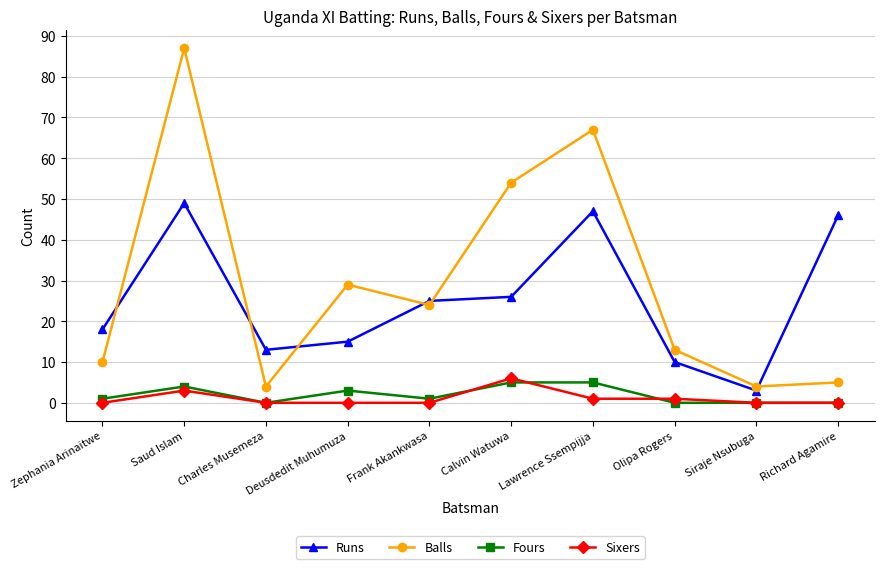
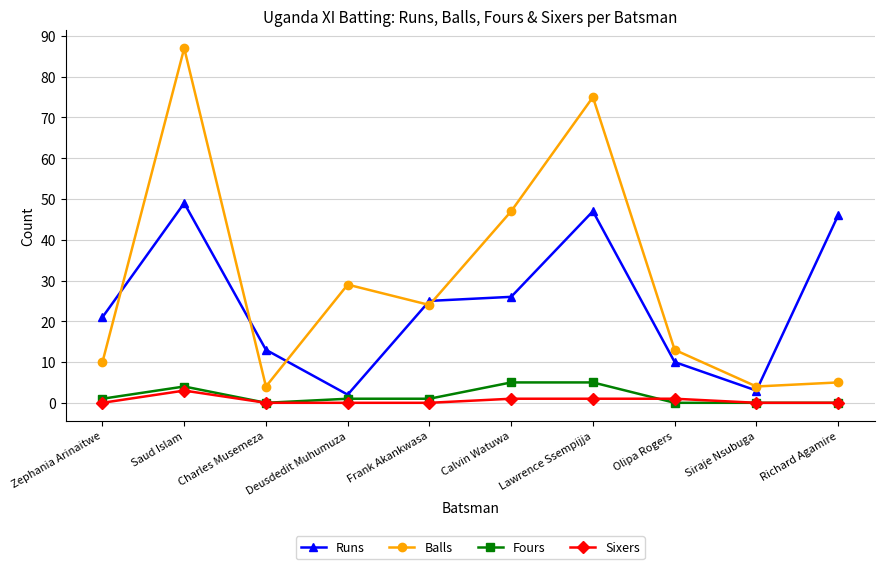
  {
    "Runs": {
-     "Zephania Arinaitwe": 18,
+     "Zephania Arinaitwe": 21,
      "Saud Islam": 49,
      "Charles Musemeza": 13,
-     "Deusdedit Muhumuza": 15,
+     "Deusdedit Muhumuza": 2,
      "Frank Akankwasa": 25,
      "Calvin Watuwa": 26,
      "Lawrence Ssempijja": 47,
      "Olipa Rogers": 10,
      "Siraje Nsubuga": 3,
      "Richard Agamire": 46
    },
    "Balls": {
      "Zephania Arinaitwe": 10,
      "Saud Islam": 87,
      "Charles Musemeza": 4,
      "Deusdedit Muhumuza": 29,
      "Frank Akankwasa": 24,
-     "Calvin Watuwa": 54,
-     "Lawrence Ssempijja": 67,
+     "Calvin Watuwa": 47,
+     "Lawrence Ssempijja": 75,
      "Olipa Rogers": 13,
      "Siraje Nsubuga": 4,
      "Richard Agamire": 5
    },
    "Fours": {
      "Zephania Arinaitwe": 1,
      "Saud Islam": 4,
-     "Deusdedit Muhumuza": 3,
+     "Deusdedit Muhumuza": 1,
      "Frank Akankwasa": 1,
      "Calvin Watuwa": 5,
      "Lawrence Ssempijja": 5,
      "Olipa Rogers": 0
    },
    "Sixers": {
      "Zephania Arinaitwe": 0,
      "Saud Islam": 3,
      "Deusdedit Muhumuza": 0,
      "Frank Akankwasa": 0,
-     "Calvin Watuwa": 6,
+     "Calvin Watuwa": 1,
      "Lawrence Ssempijja": 1,
      "Olipa Rogers": 1
    }
  }
